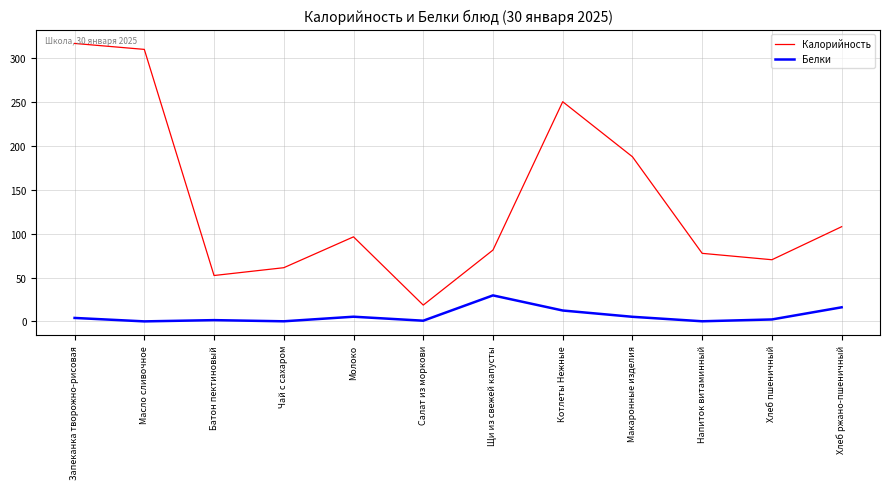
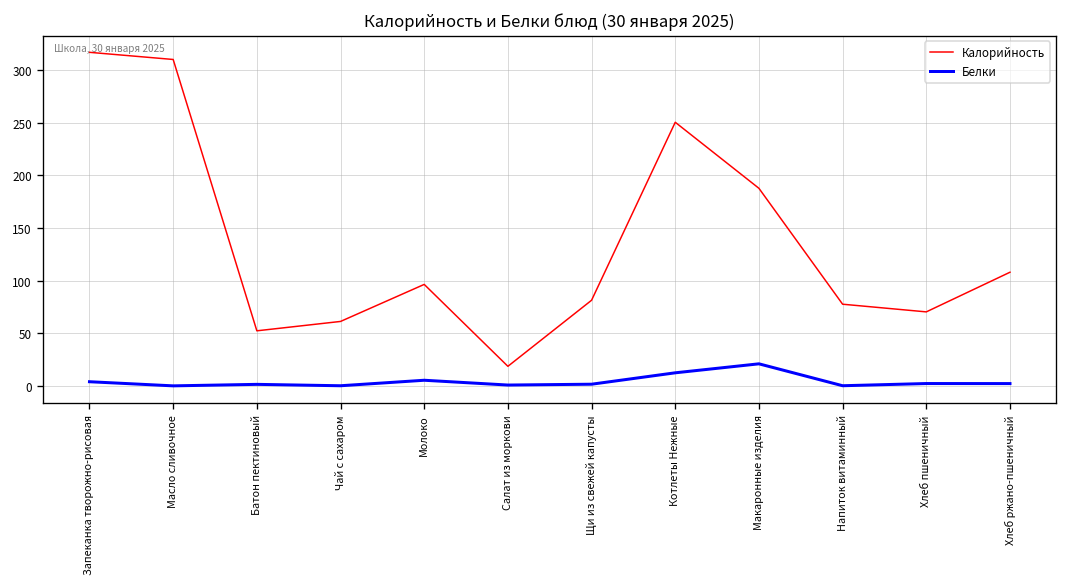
  {
    "Калорийность": {
      "Масло сливочное": 310,
      "Батон пектиновый": 50,
      "Чай с сахаром": 60,
      "Молоко": 100,
      "Салат из моркови": 20,
      "Щи из свежей капусты": 80,
      "Котлеты Нежные": 250,
      "Макаронные изделия": 190,
      "Напиток витаминный": 80,
      "Хлеб пшеничный": 70,
      "Хлеб ржано-пшеничный": 110
    },
    "Белки": {
      "Запеканка творожно-рисовая": 0,
      "Масло сливочное": 0,
      "Батон пектиновый": 0,
      "Чай с сахаром": 0,
      "Молоко": 10,
      "Салат из моркови": 0,
-     "Щи из свежей капусты": 30,
+     "Щи из свежей капусты": 0,
      "Котлеты Нежные": 10,
-     "Макаронные изделия": 10,
+     "Макаронные изделия": 20,
      "Напиток витаминный": 0,
      "Хлеб пшеничный": 0,
-     "Хлеб ржано-пшеничный": 20
+     "Хлеб ржано-пшеничный": 0
    }
  }
